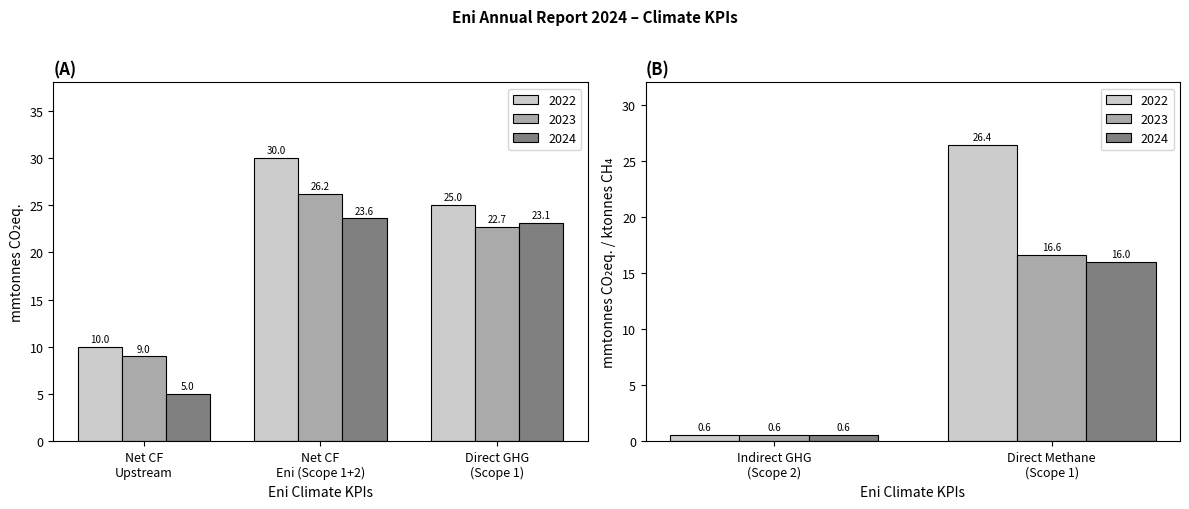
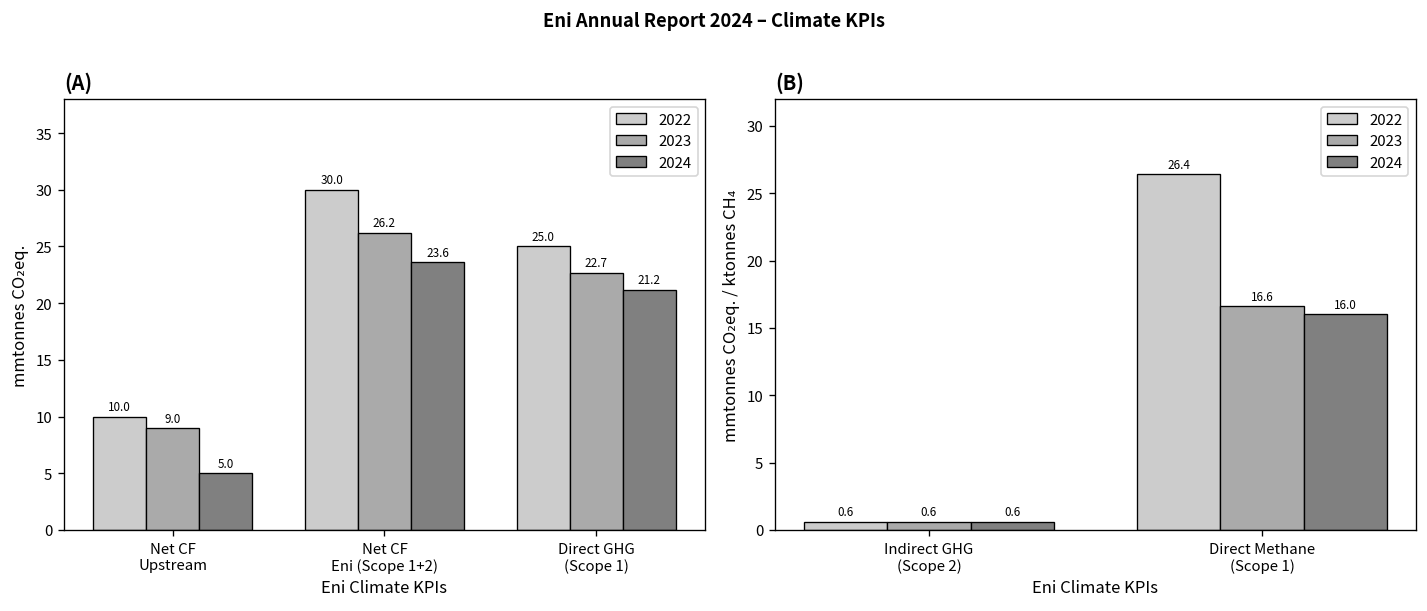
  {
    "(A)": {
      "2024": {
        "Net CF Upstream": 5.0,
        "Net CF Eni (Scope 1+2)": 23.6,
-       "Direct GHG (Scope 1)": 23.1
+       "Direct GHG (Scope 1)": 21.2
      }
    },
    "(B)": {
      "2024": {
        "Indirect GHG (Scope 2)": 0.6,
        "Direct Methane (Scope 1)": 16.0
      }
    }
  }
